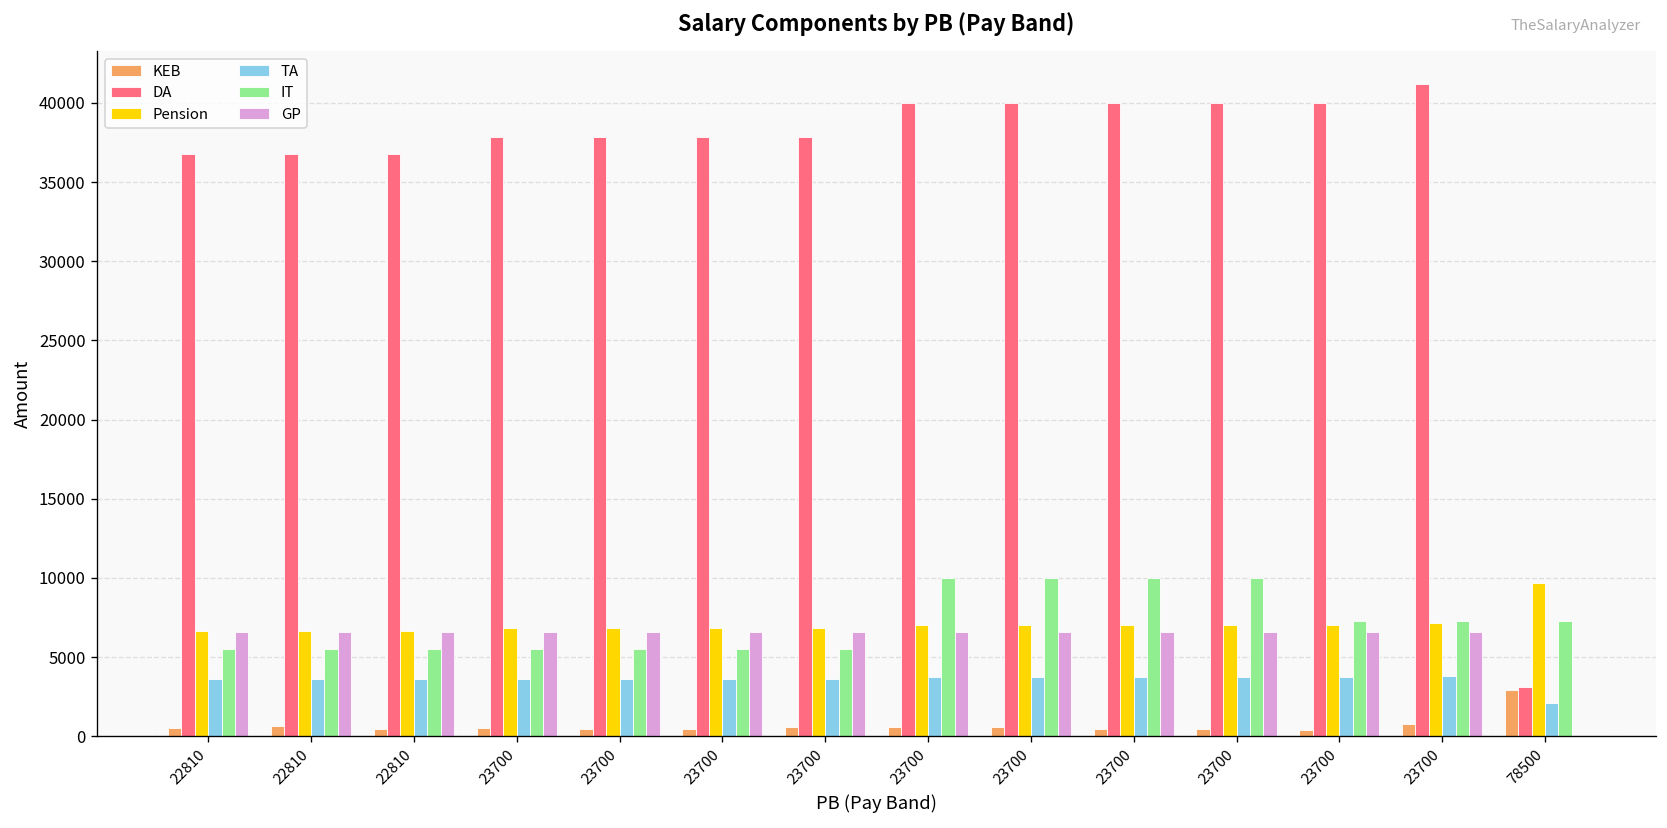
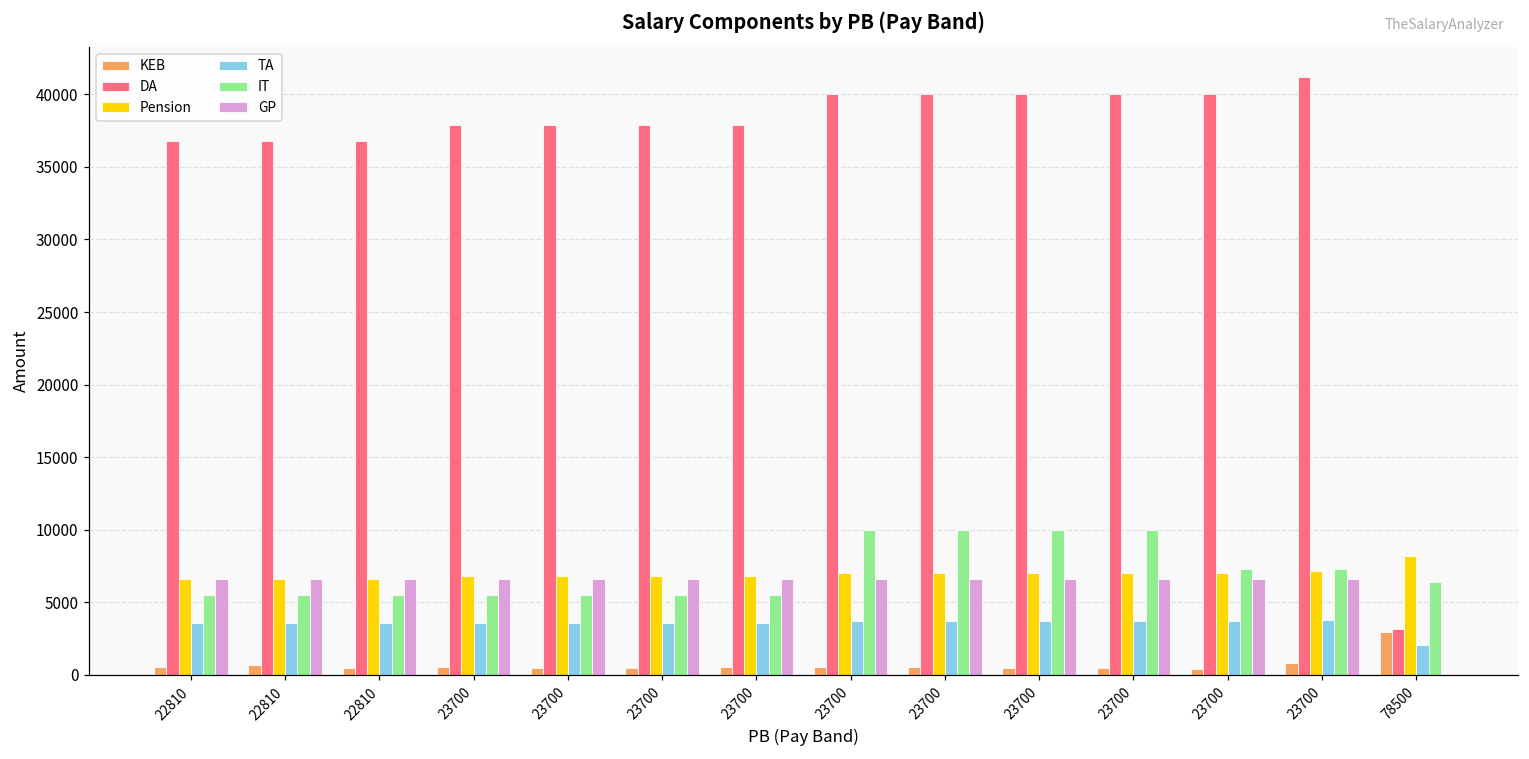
  {
    "KEB": {
      "78500": 2900
    },
    "DA": {
      "78500": 3100
    },
    "Pension": {
-     "78500": 9700
+     "78500": 8200
    },
    "TA": {
      "78500": 2100
    },
    "IT": {
-     "78500": 7300
+     "78500": 6400
    },
    "GP": {
      "78500": 0
    }
  }
